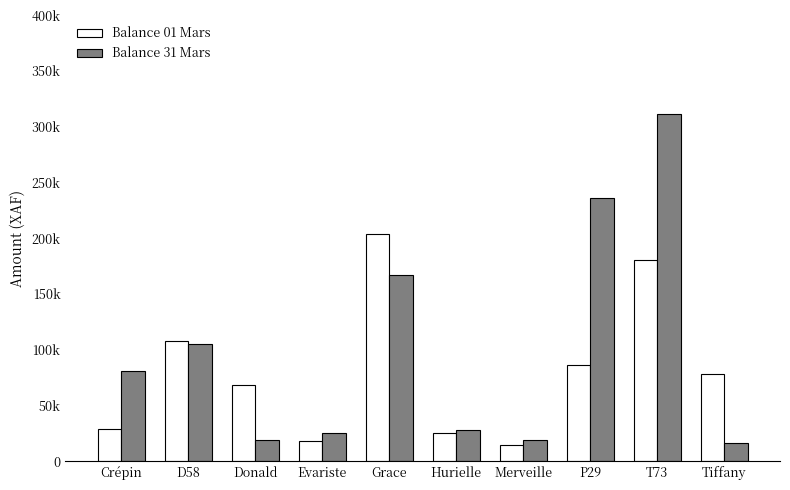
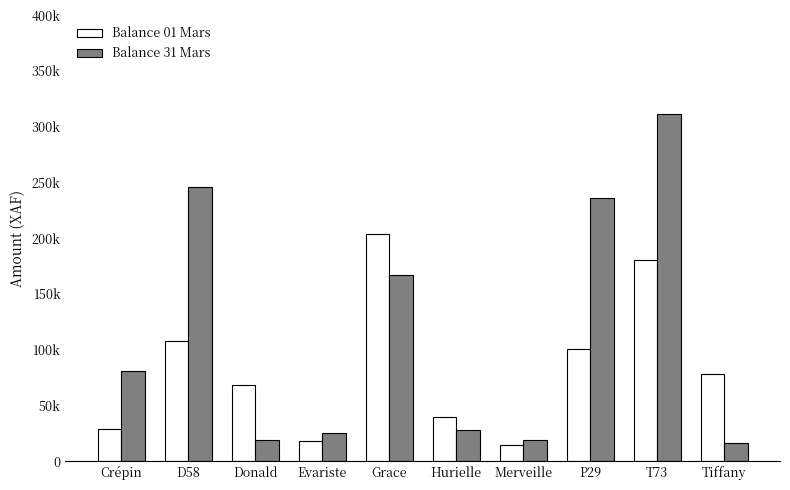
  {
    "Balance 01 Mars": {
      "Crépin": 29000,
      "D58": 108000,
      "Donald": 69000,
      "Evariste": 18000,
      "Grace": 204000,
-     "Hurielle": 25000,
+     "Hurielle": 39000,
      "Merveille": 14000,
-     "P29": 86000,
+     "P29": 101000,
      "T73": 181000,
      "Tiffany": 78000
    },
    "Balance 31 Mars": {
      "Crépin": 81000,
-     "D58": 105000,
+     "D58": 246000,
      "Donald": 19000,
      "Evariste": 25000,
      "Grace": 167000,
      "Hurielle": 28000,
      "Merveille": 19000,
      "P29": 236000,
      "T73": 312000,
      "Tiffany": 17000
    }
  }
